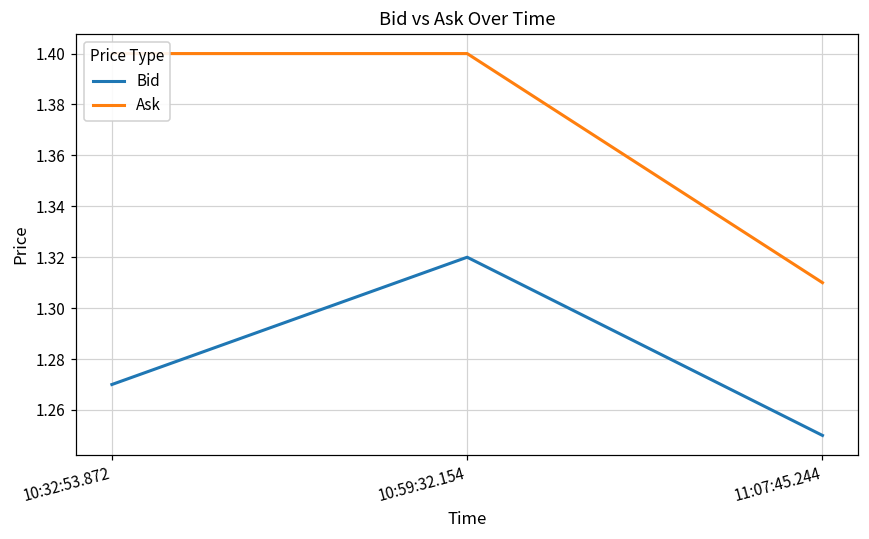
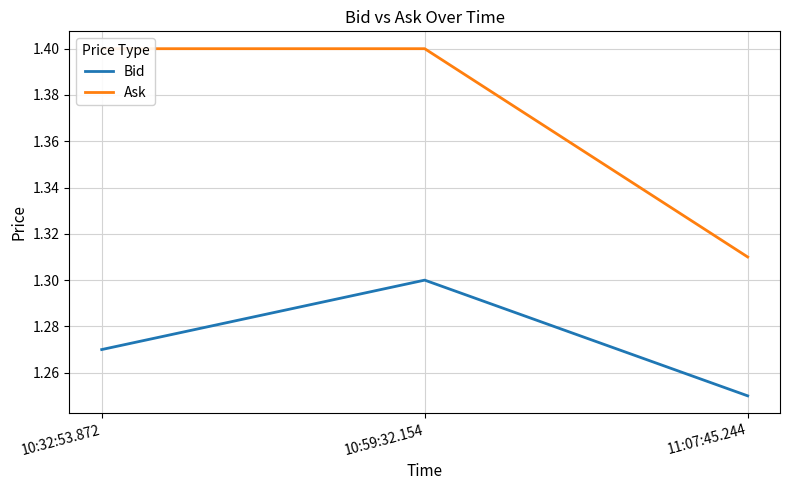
  {
    "Bid": {
      "10:32:53.872": 1.27,
-     "10:59:32.154": 1.32,
+     "10:59:32.154": 1.30,
      "11:07:45.244": 1.25
    },
    "Ask": {
      "10:59:32.154": 1.40,
      "11:07:45.244": 1.31
    }
  }
